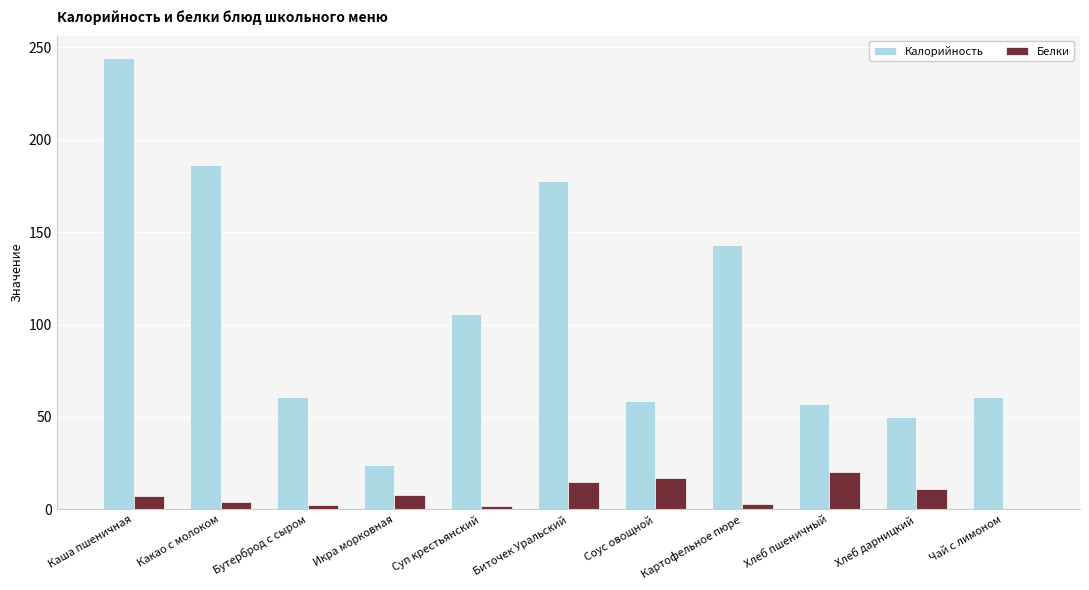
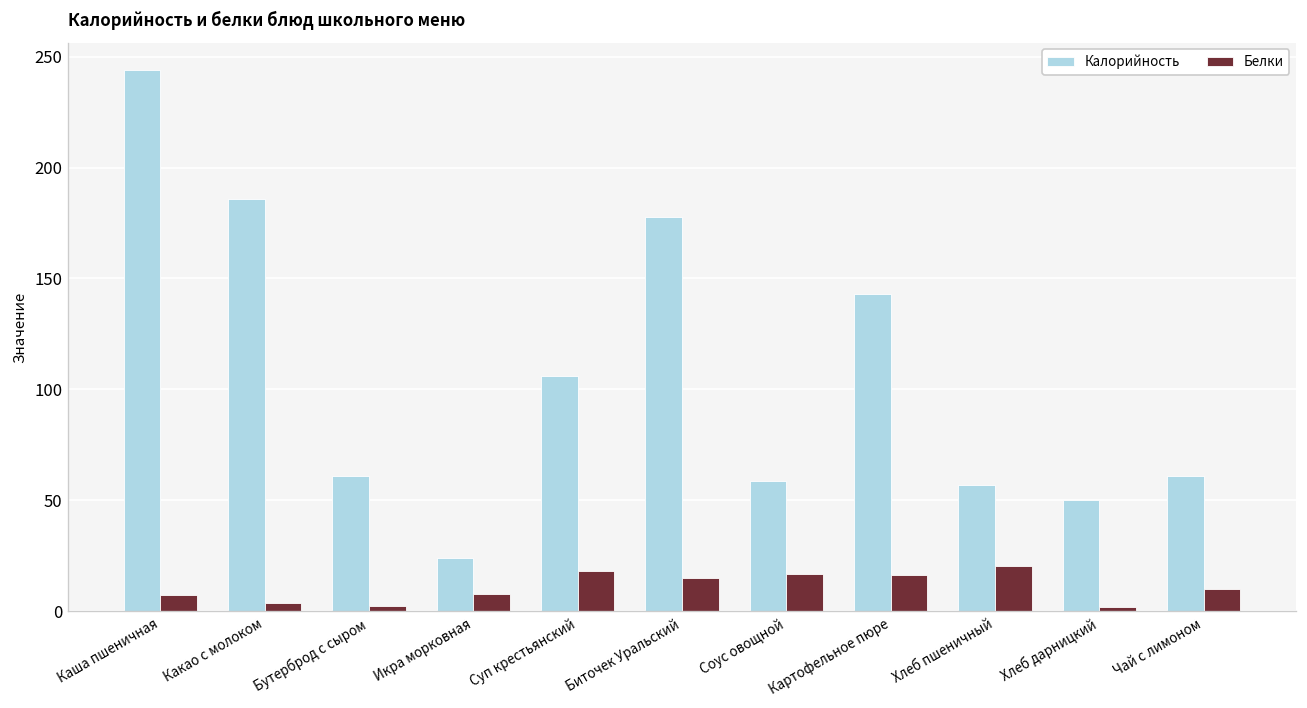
  {
    "Калорийность": {
      "Каша пшеничная": 244,
      "Какао с молоком": 186,
      "Бутерброд с сыром": 61,
      "Икра морковная": 24,
      "Суп крестьянский": 106,
      "Биточек Уральский": 178,
      "Соус овощной": 59,
      "Картофельное пюре": 143,
      "Хлеб пшеничный": 57,
      "Хлеб дарницкий": 50,
      "Чай с лимоном": 61
    },
    "Белки": {
      "Каша пшеничная": 7,
      "Какао с молоком": 4,
      "Бутерброд с сыром": 2,
      "Икра морковная": 8,
-     "Суп крестьянский": 2,
+     "Суп крестьянский": 18,
      "Биточек Уральский": 15,
      "Соус овощной": 17,
-     "Картофельное пюре": 3,
+     "Картофельное пюре": 16,
      "Хлеб пшеничный": 20,
-     "Хлеб дарницкий": 11,
-     "Чай с лимоном": 0
+     "Хлеб дарницкий": 2,
+     "Чай с лимоном": 10
    }
  }
